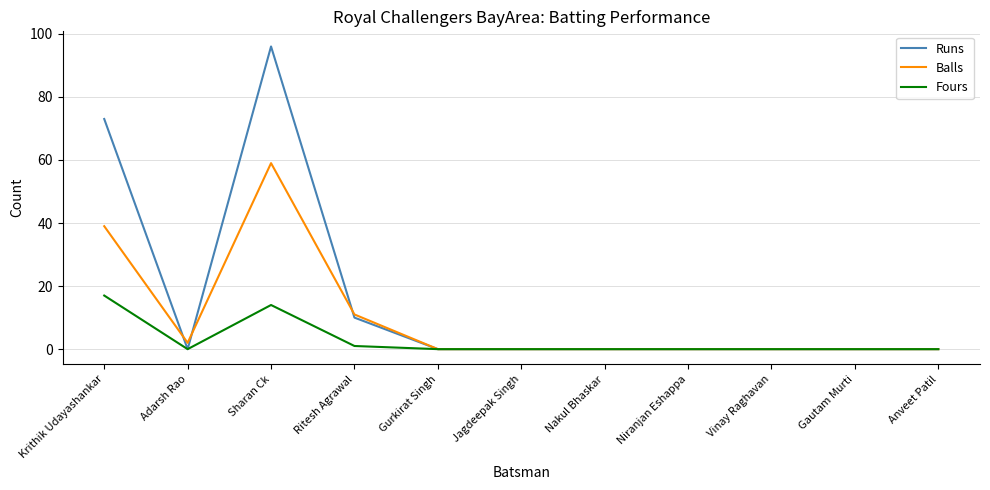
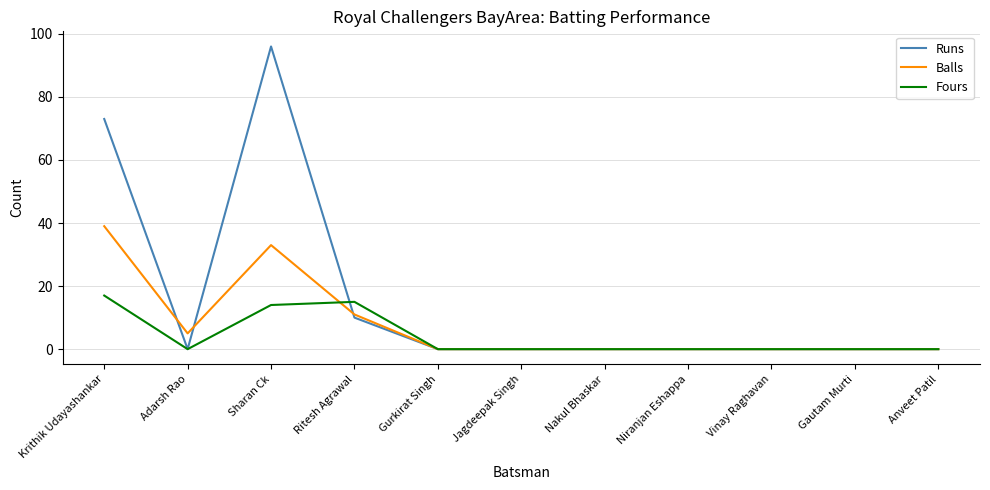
  {
    "Runs": {
      "Krithik Udayashankar": 73,
      "Sharan Ck": 96,
      "Ritesh Agrawal": 10
    },
    "Balls": {
      "Krithik Udayashankar": 39,
-     "Adarsh Rao": 2,
-     "Sharan Ck": 59,
+     "Adarsh Rao": 5,
+     "Sharan Ck": 33,
      "Ritesh Agrawal": 11
    },
    "Fours": {
      "Krithik Udayashankar": 17,
      "Sharan Ck": 14,
-     "Ritesh Agrawal": 1
+     "Ritesh Agrawal": 15
    }
  }
